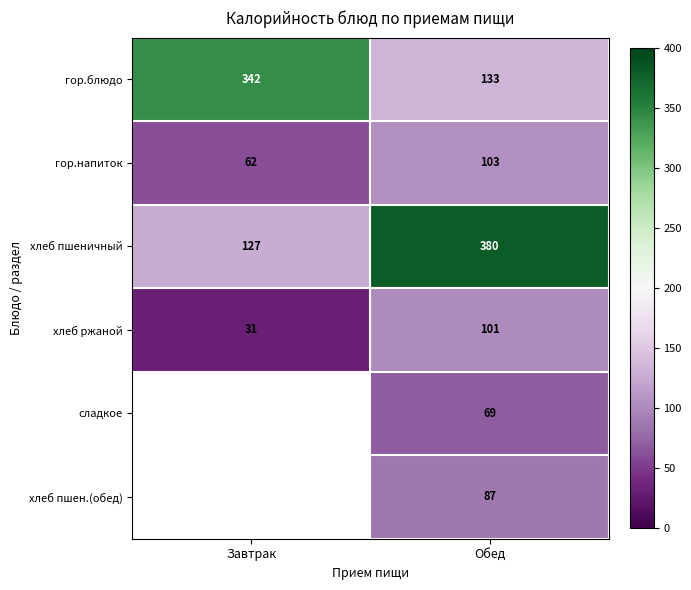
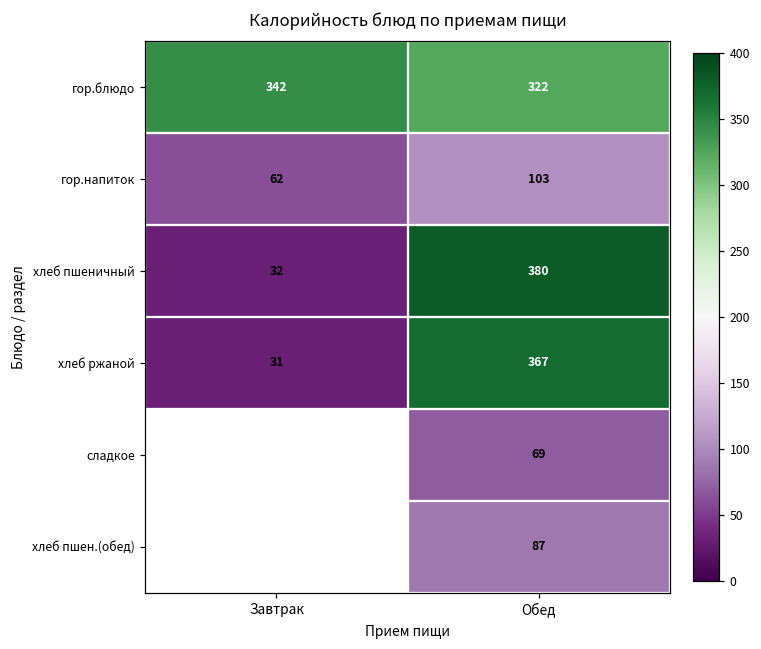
  {
    "гор.блюдо": {
      "Завтрак": 342,
-     "Обед": 133
+     "Обед": 322
    },
    "гор.напиток": {
      "Завтрак": 62,
      "Обед": 103
    },
    "хлеб пшеничный": {
-     "Завтрак": 127,
+     "Завтрак": 32,
      "Обед": 380
    },
    "хлеб ржаной": {
      "Завтрак": 31,
-     "Обед": 101
+     "Обед": 367
    },
    "сладкое": {
      "Обед": 69
    },
    "хлеб пшен.(обед)": {
      "Обед": 87
    }
  }
